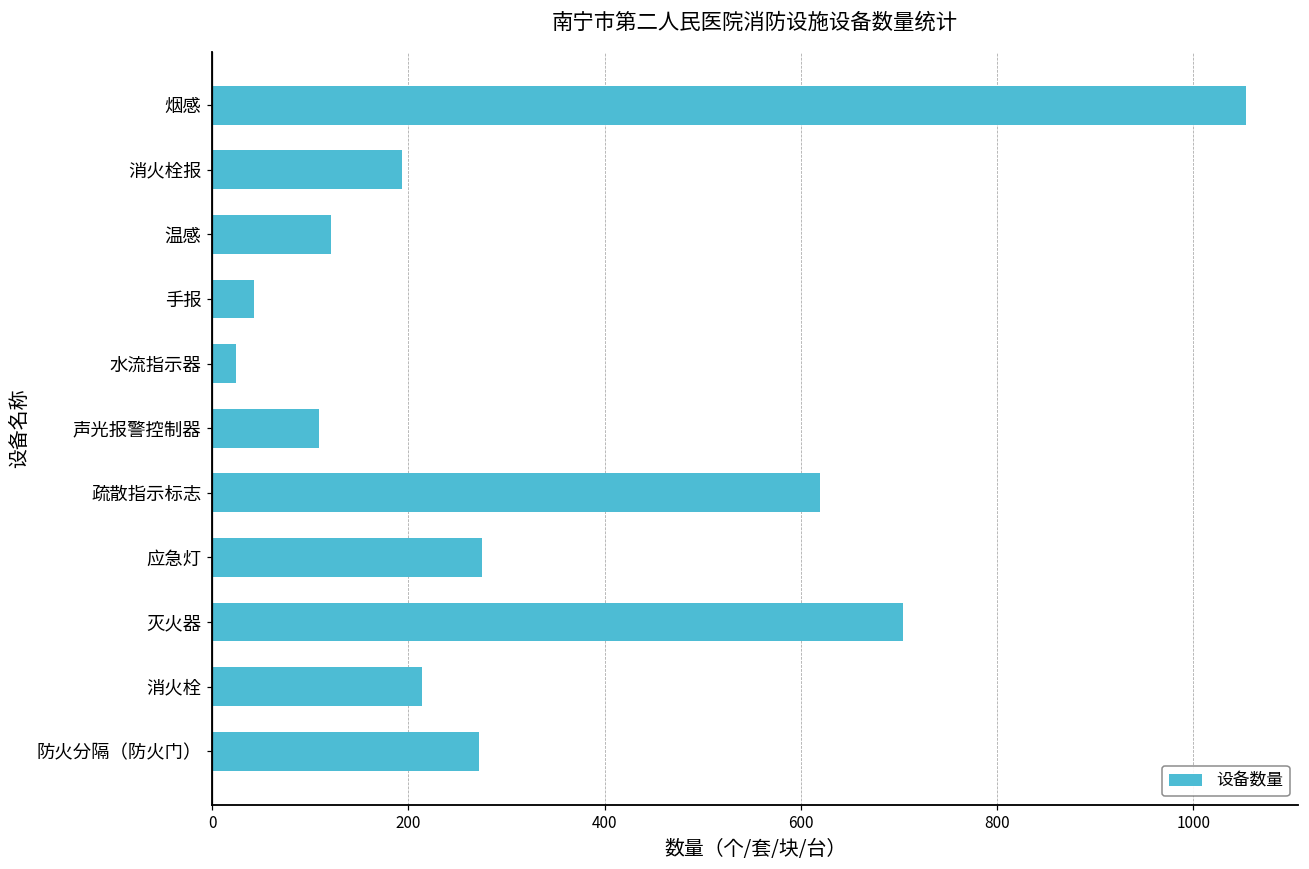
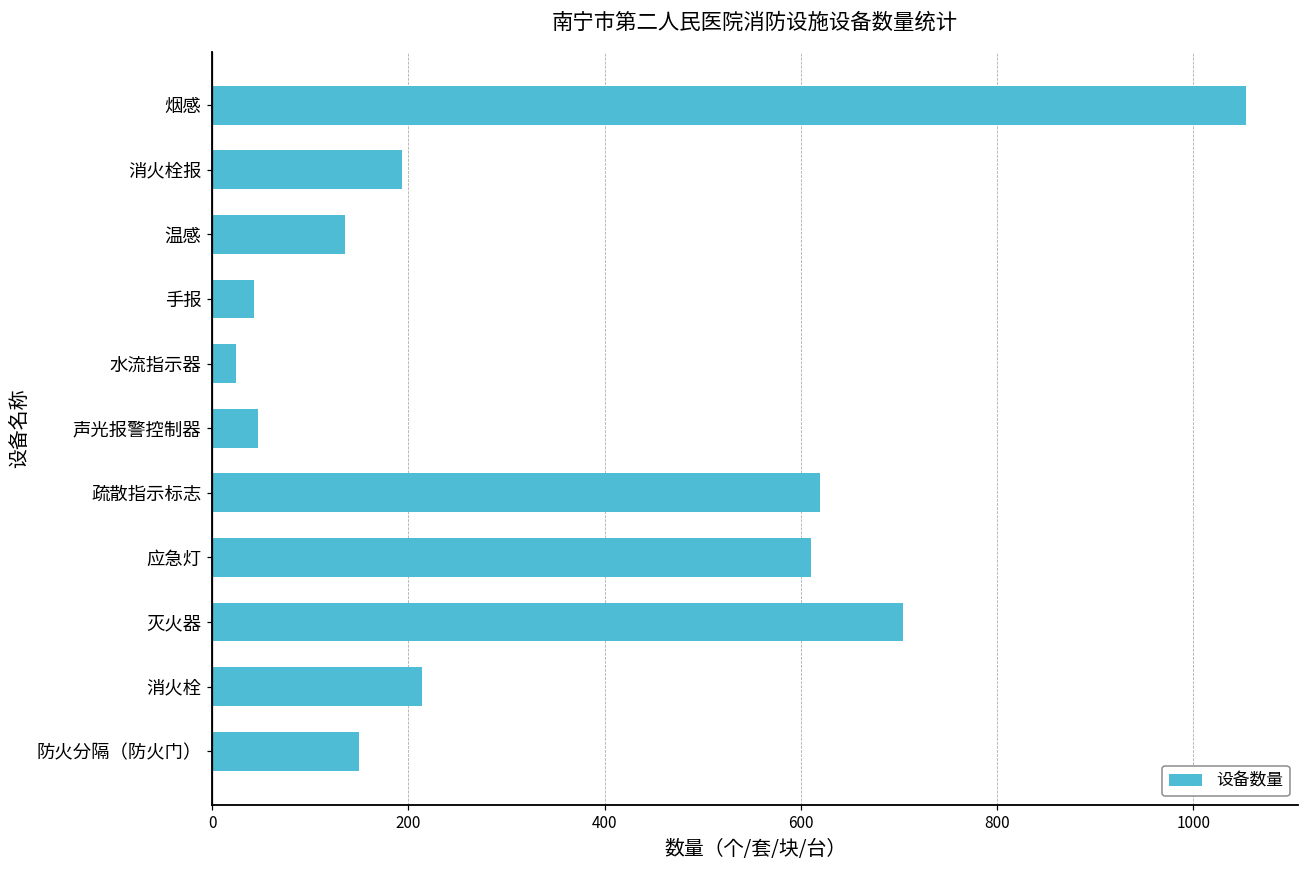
  {
    "烟感": 1050,
    "消火栓报": 190,
-   "温感": 120,
+   "温感": 140,
    "手报": 40,
    "水流指示器": 20,
-   "声光报警控制器": 110,
+   "声光报警控制器": 50,
    "疏散指示标志": 620,
-   "应急灯": 280,
+   "应急灯": 610,
    "灭火器": 700,
    "消火栓": 210,
-   "防火分隔（防火门）": 270
+   "防火分隔（防火门）": 150
  }
